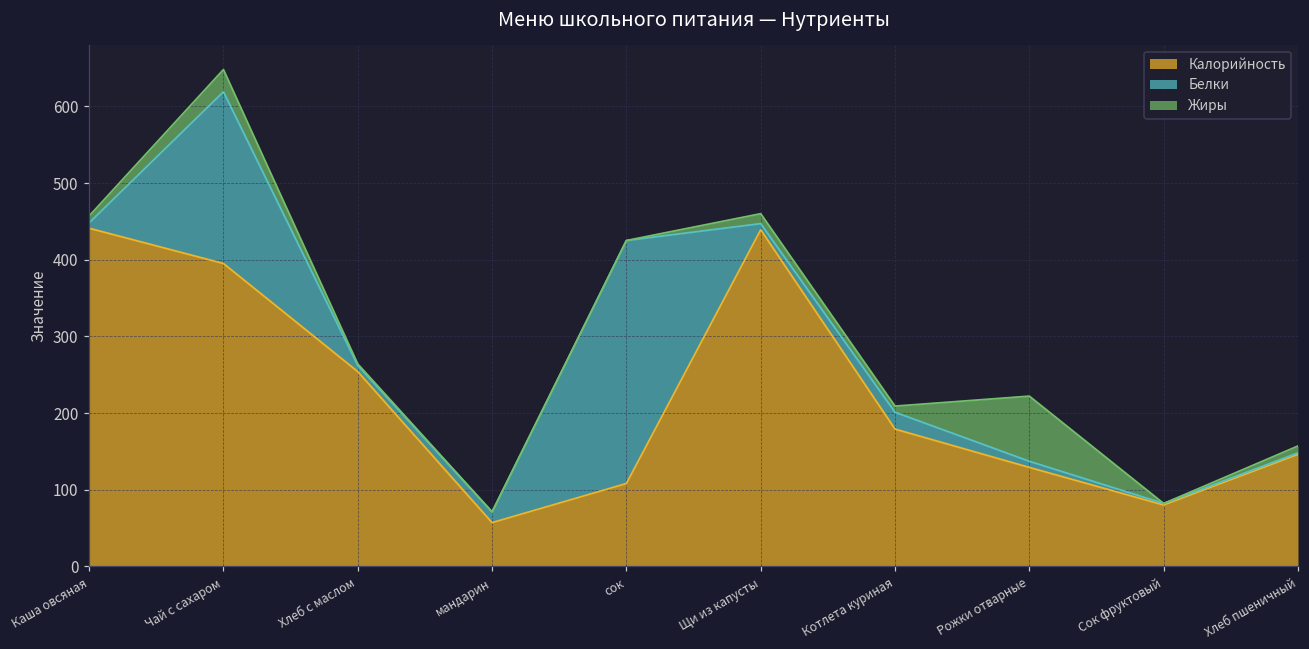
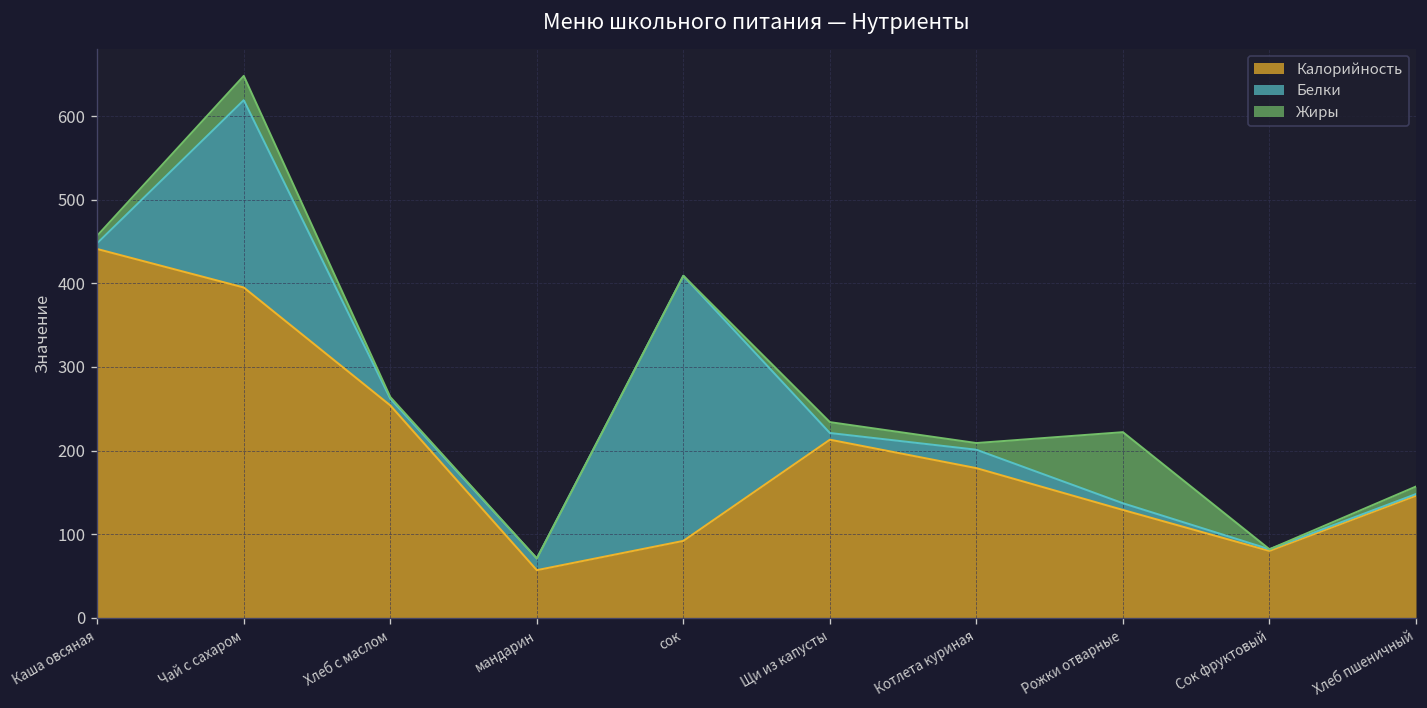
  {
    "Калорийность": {
      "Каша овсяная": 440,
      "Чай с сахаром": 400,
      "Хлеб с маслом": 250,
      "мандарин": 60,
-     "сок": 110,
-     "Щи из капусты": 440,
+     "сок": 90,
+     "Щи из капусты": 210,
      "Котлета куриная": 180,
      "Рожки отварные": 130
    },
    "Белки": {
      "Каша овсяная": 10,
      "Чай с сахаром": 220,
      "Щи из капусты": 10,
      "Котлета куриная": 20,
      "Рожки отварные": 10
    },
    "Жиры": {
      "Каша овсяная": 10,
      "Чай с сахаром": 30,
      "Щи из капусты": 10,
      "Котлета куриная": 10,
      "Рожки отварные": 90,
      "Хлеб пшеничный": 10
    }
  }
